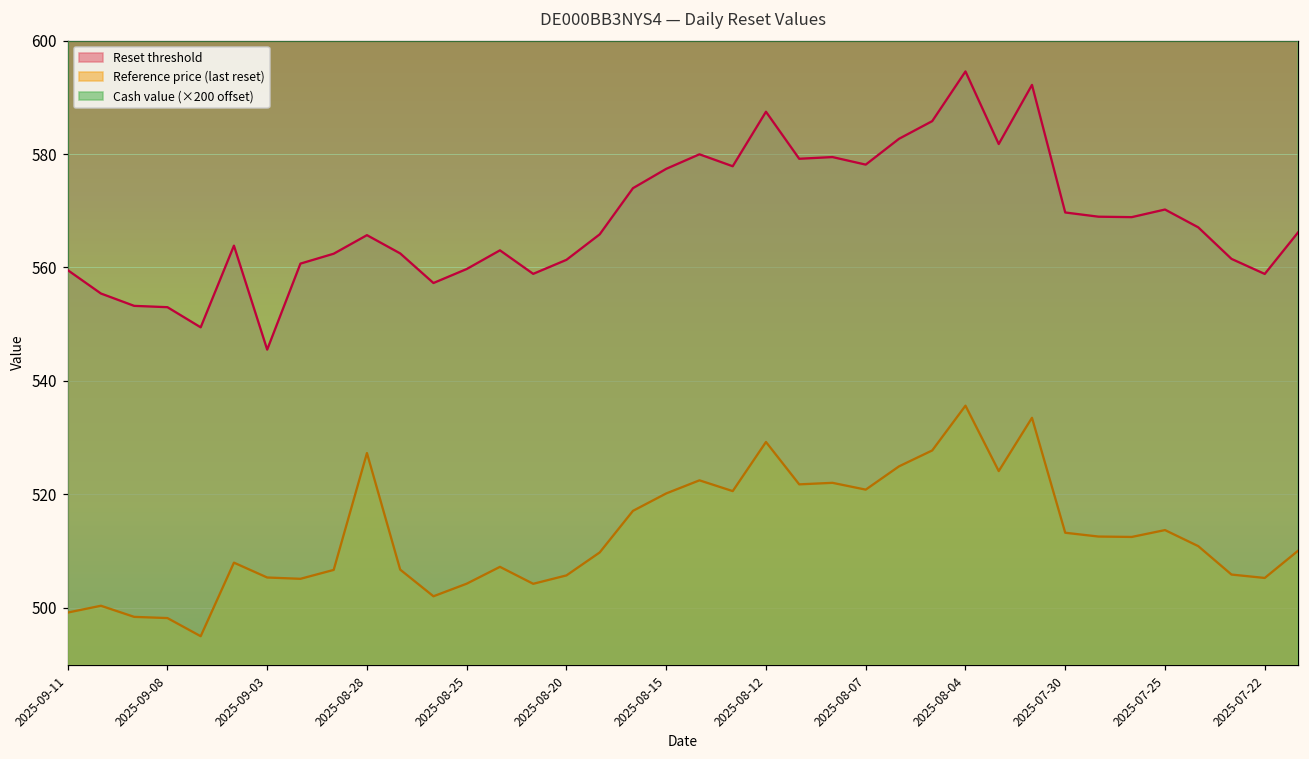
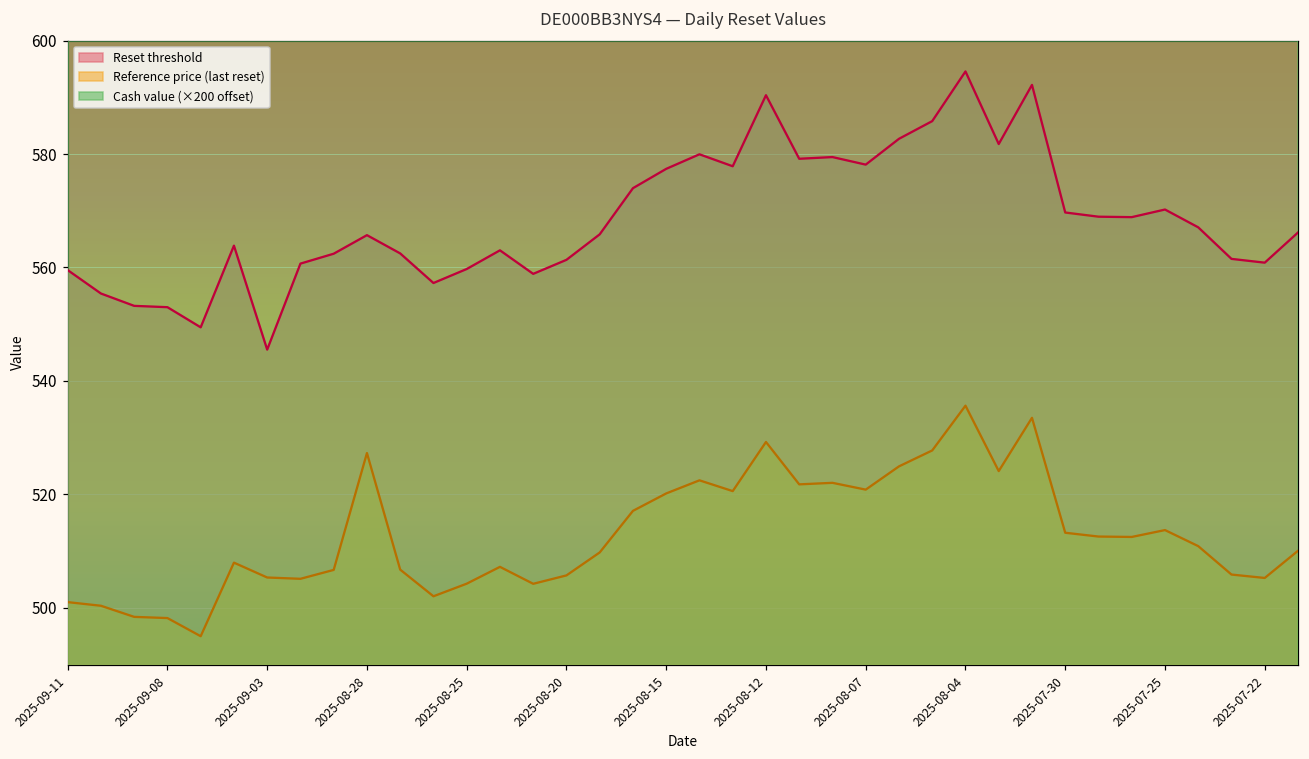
  {
    "Reset threshold": {
      "2025-09-11": 560,
      "2025-09-08": 553,
      "2025-09-03": 546,
      "2025-08-28": 566,
      "2025-08-25": 560,
      "2025-08-20": 561,
      "2025-08-15": 577,
-     "2025-08-12": 587,
+     "2025-08-12": 590,
      "2025-08-07": 578,
      "2025-08-04": 595,
      "2025-07-30": 570,
      "2025-07-25": 570,
-     "2025-07-22": 559
+     "2025-07-22": 561
    },
    "Reference price (last reset)": {
-     "2025-09-11": 499,
+     "2025-09-11": 501,
      "2025-09-08": 498,
      "2025-09-03": 505,
      "2025-08-28": 527,
      "2025-08-25": 504,
      "2025-08-20": 506,
      "2025-08-15": 520,
      "2025-08-12": 529,
      "2025-08-07": 521,
      "2025-08-04": 536,
      "2025-07-30": 513,
      "2025-07-25": 514,
      "2025-07-22": 505
    }
  }
